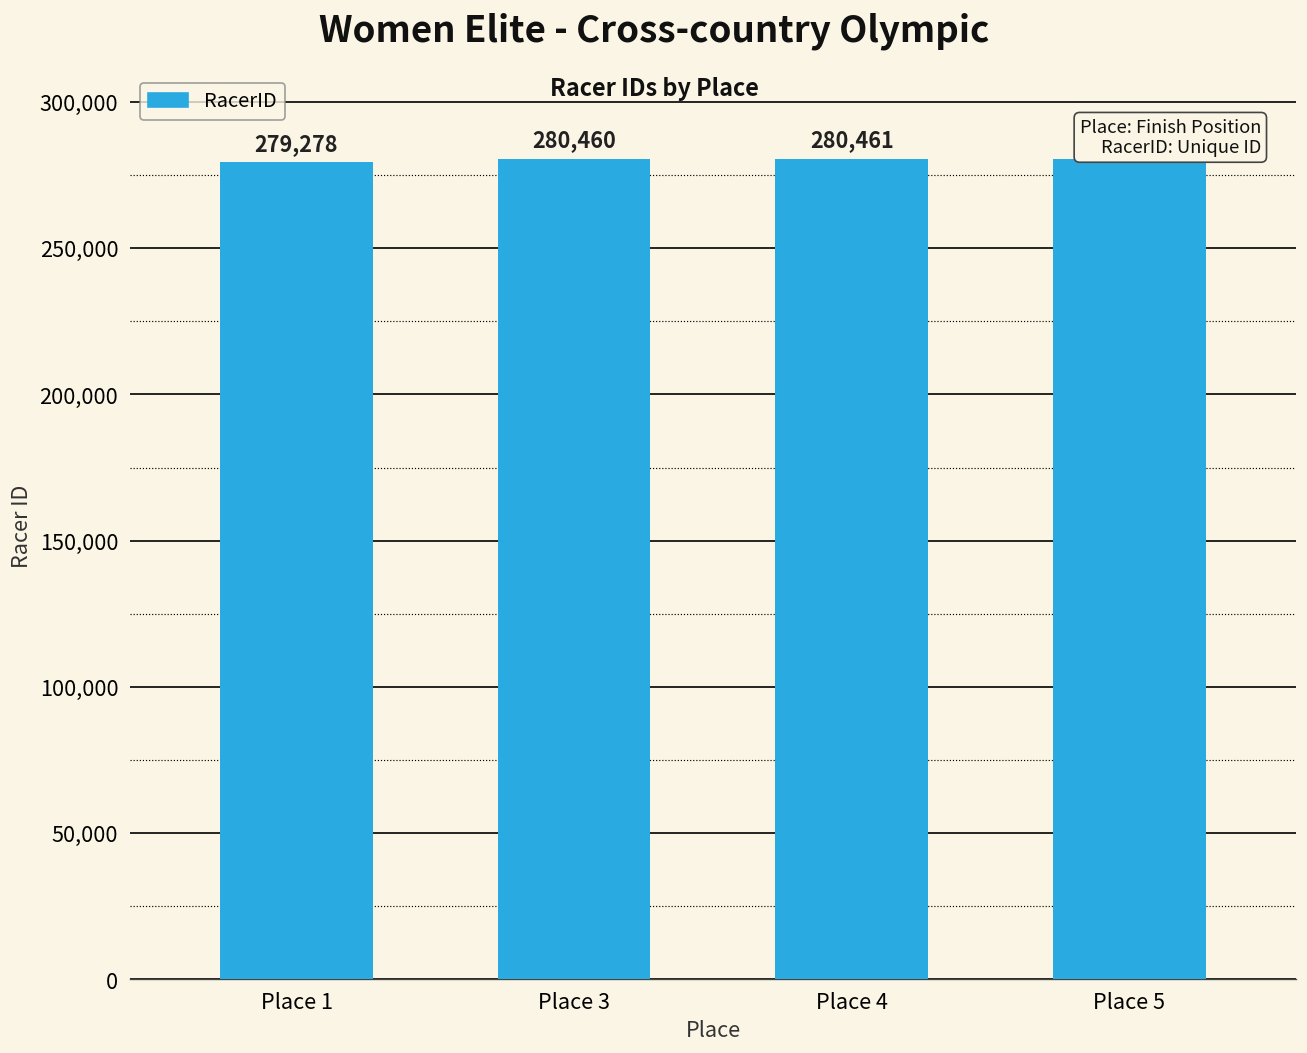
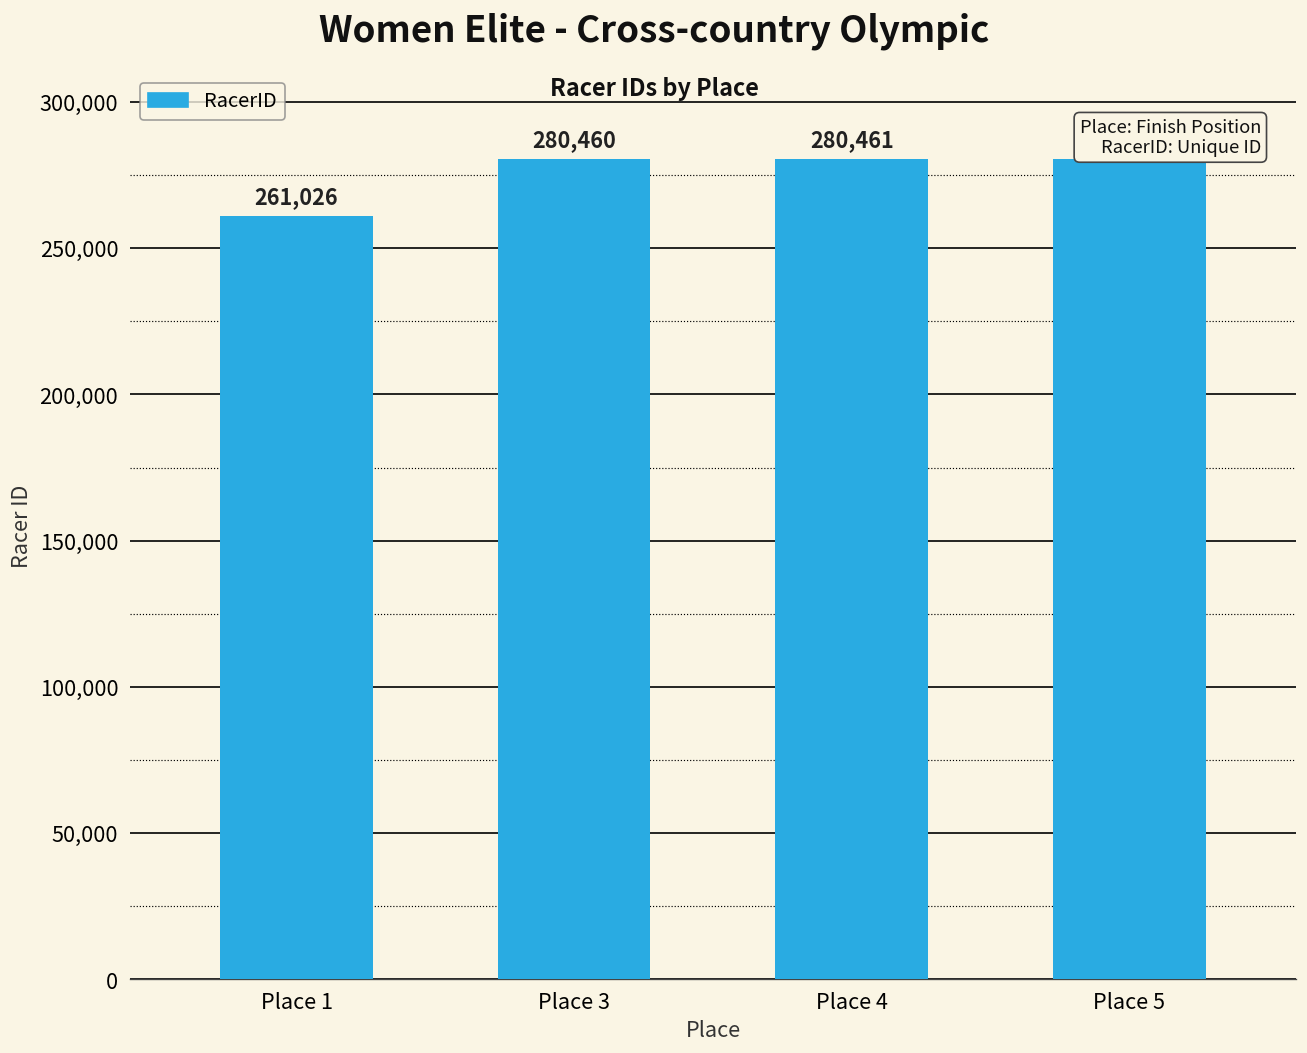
  {
-   "Place 1": "279,278",
+   "Place 1": "261,026",
    "Place 3": "280,460",
    "Place 4": "280,461"
  }
